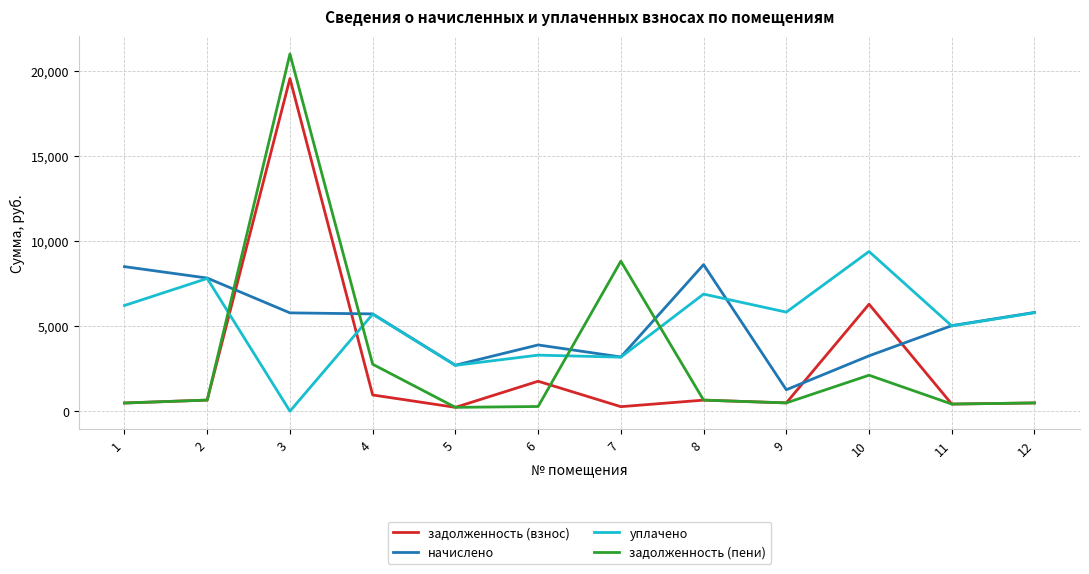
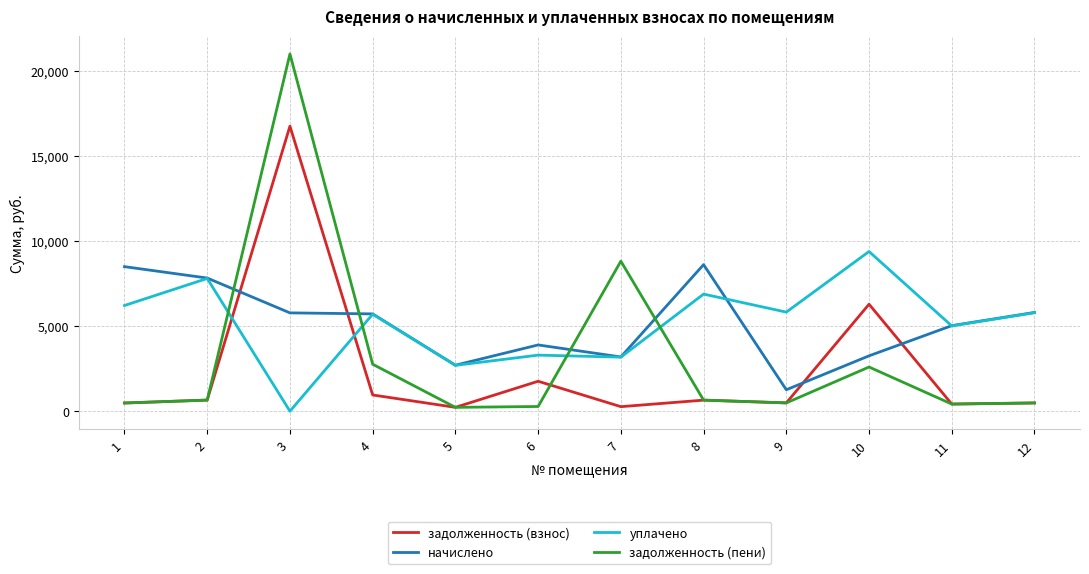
  {
    "задолженность (взнос)": {
-     "3": "19,500",
+     "3": "16,700",
      "4": "1,000",
      "6": "1,800",
      "7": "300",
      "10": "6,300"
    },
    "начислено": {
      "1": "8,500",
      "3": "5,800",
      "6": "3,900",
      "8": "8,600",
      "9": "1,300",
      "10": "3,300"
    },
    "уплачено": {
      "1": "6,200",
      "3": "0",
      "6": "3,300",
      "8": "6,900",
      "9": "5,800",
      "10": "9,400"
    },
    "задолженность (пени)": {
      "3": "21,000",
      "4": "2,800",
      "6": "300",
      "7": "8,800",
-     "10": "2,100"
+     "10": "2,600"
    }
  }
